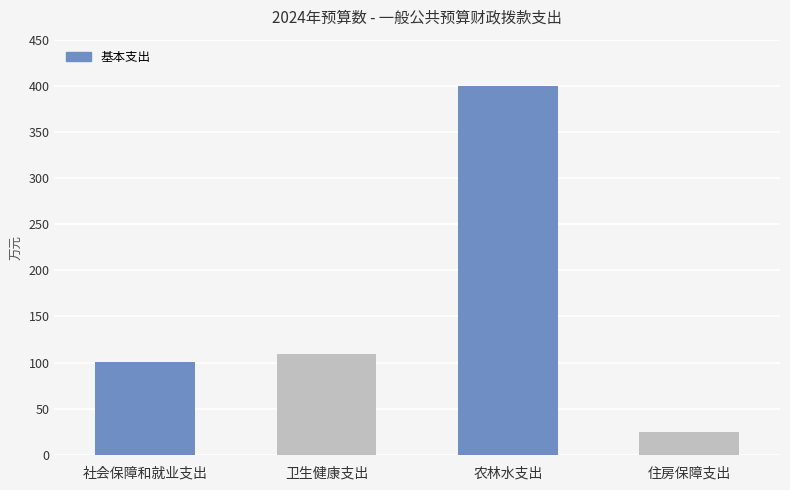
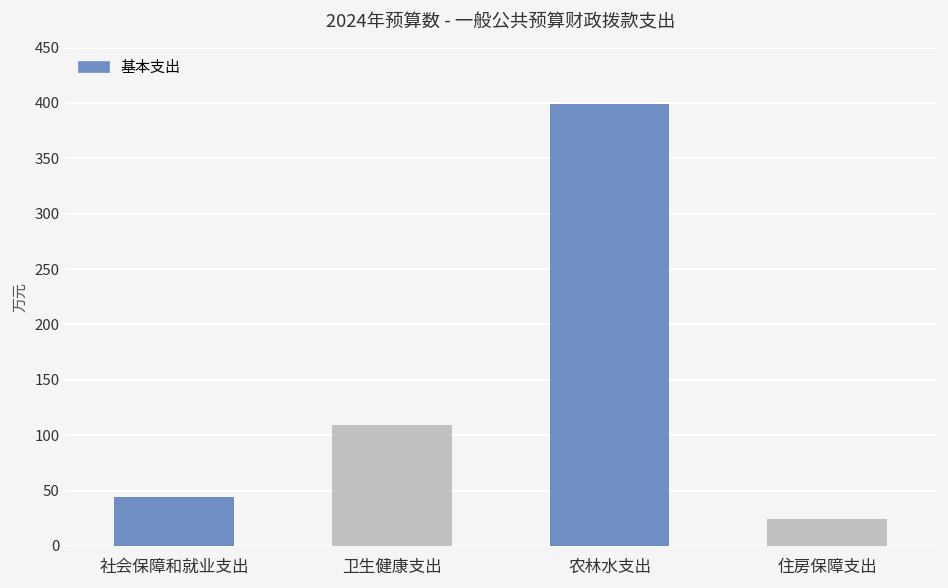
  {
-   "社会保障和就业支出": 100,
+   "社会保障和就业支出": 40,
    "卫生健康支出": 110,
    "农林水支出": 400,
    "住房保障支出": 20
  }
